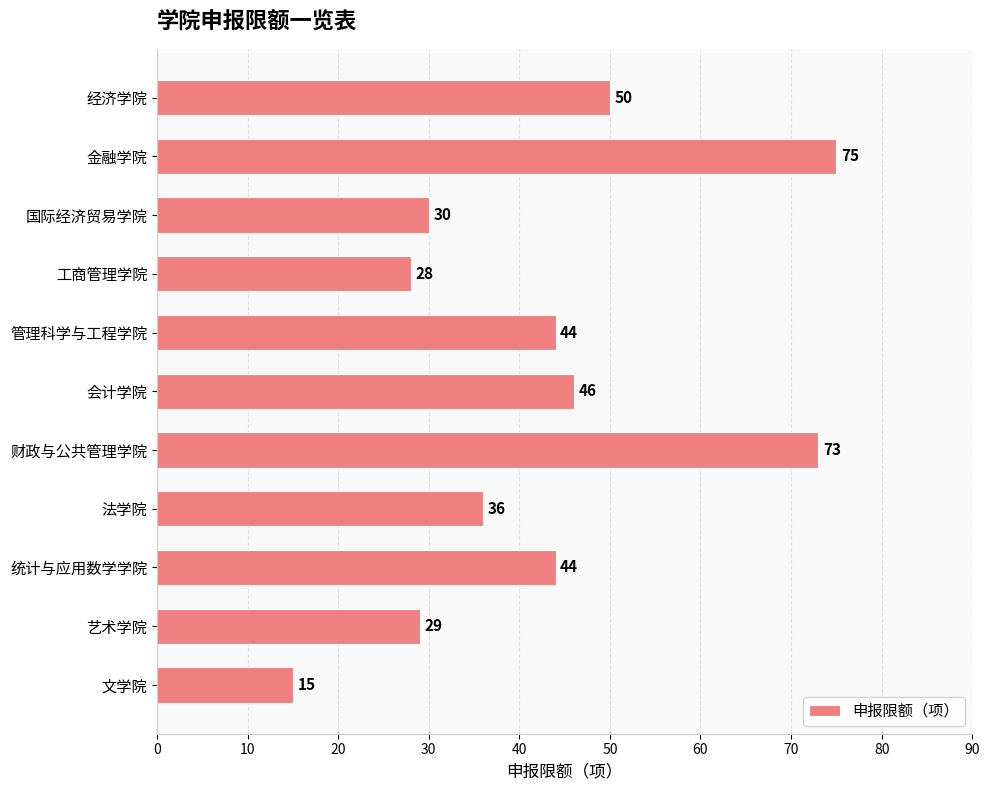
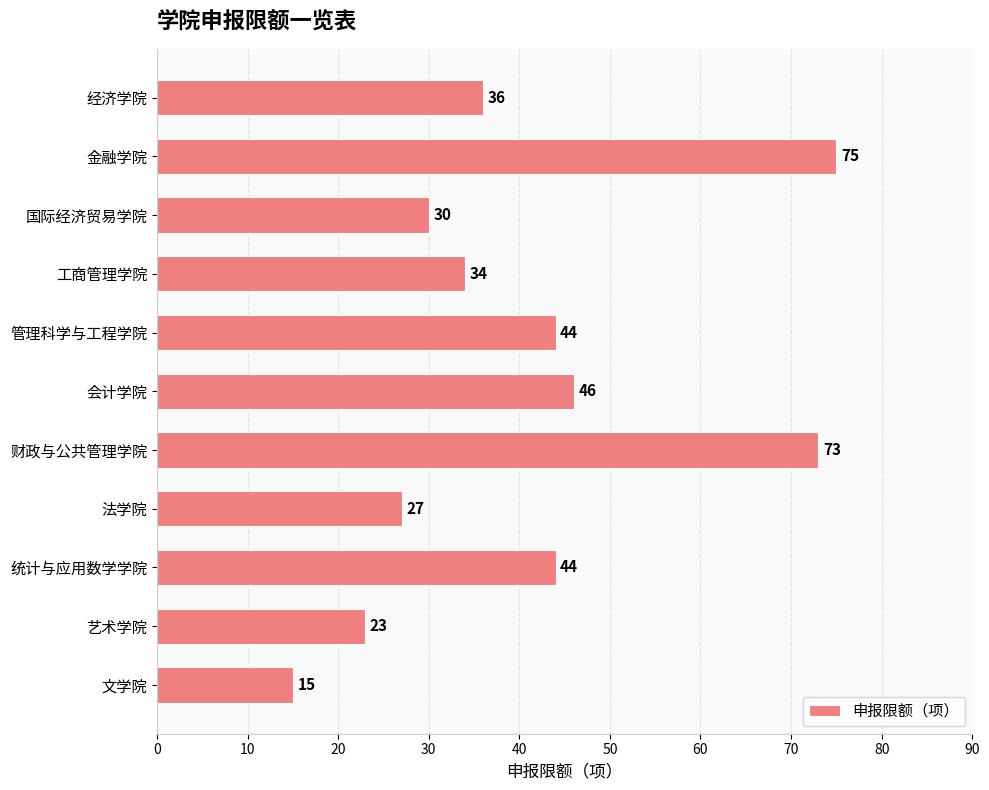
  {
-   "经济学院": 50,
+   "经济学院": 36,
    "金融学院": 75,
    "国际经济贸易学院": 30,
-   "工商管理学院": 28,
+   "工商管理学院": 34,
    "管理科学与工程学院": 44,
    "会计学院": 46,
    "财政与公共管理学院": 73,
-   "法学院": 36,
+   "法学院": 27,
    "统计与应用数学学院": 44,
-   "艺术学院": 29,
+   "艺术学院": 23,
    "文学院": 15
  }
